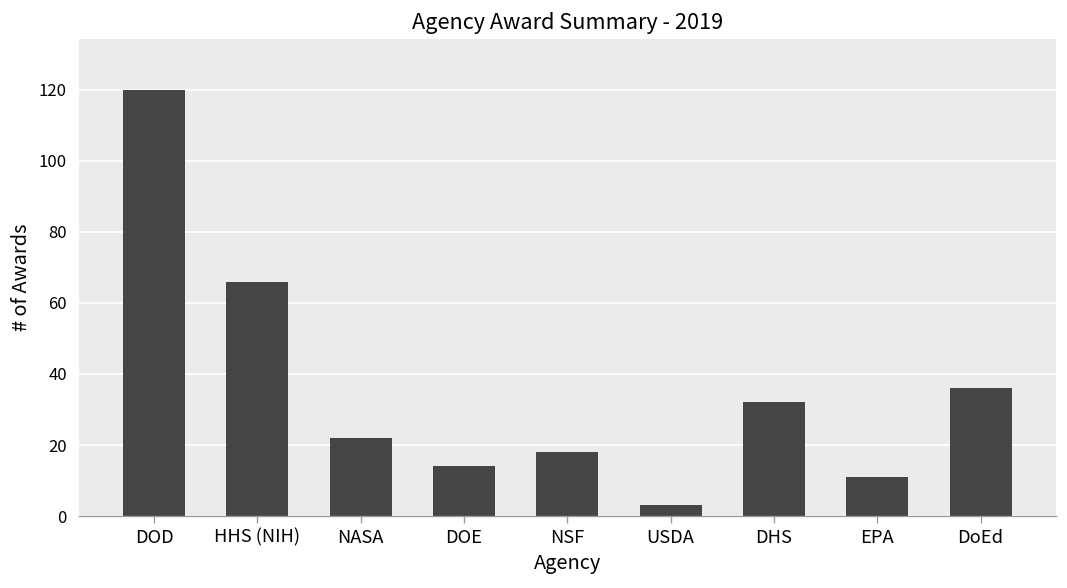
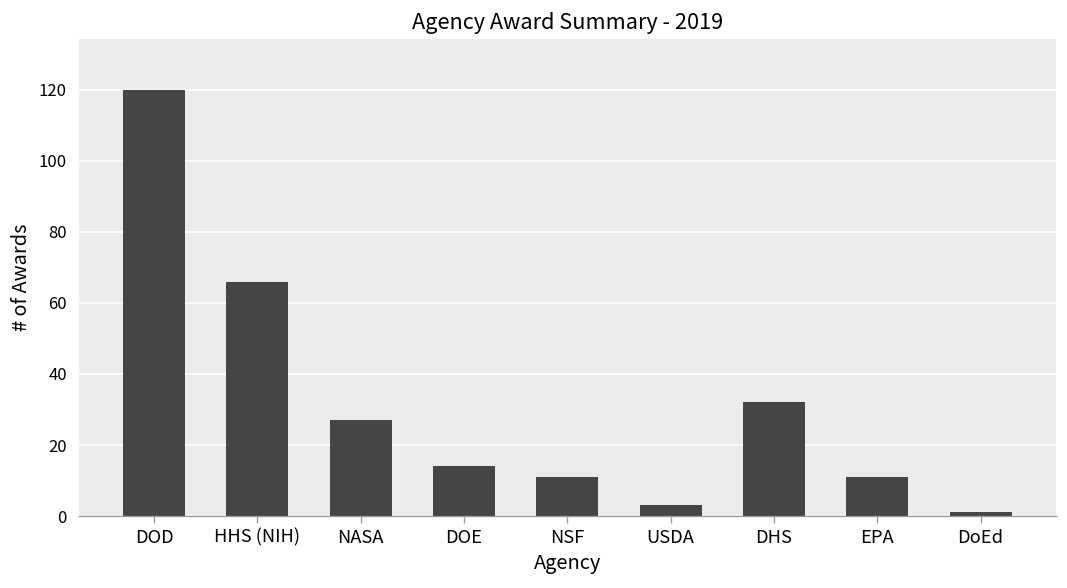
  {
    "DOD": 120,
    "HHS (NIH)": 66,
-   "NASA": 22,
+   "NASA": 27,
    "DOE": 14,
-   "NSF": 18,
+   "NSF": 11,
    "USDA": 3,
    "DHS": 32,
    "EPA": 11,
-   "DoEd": 36
+   "DoEd": 1
  }
